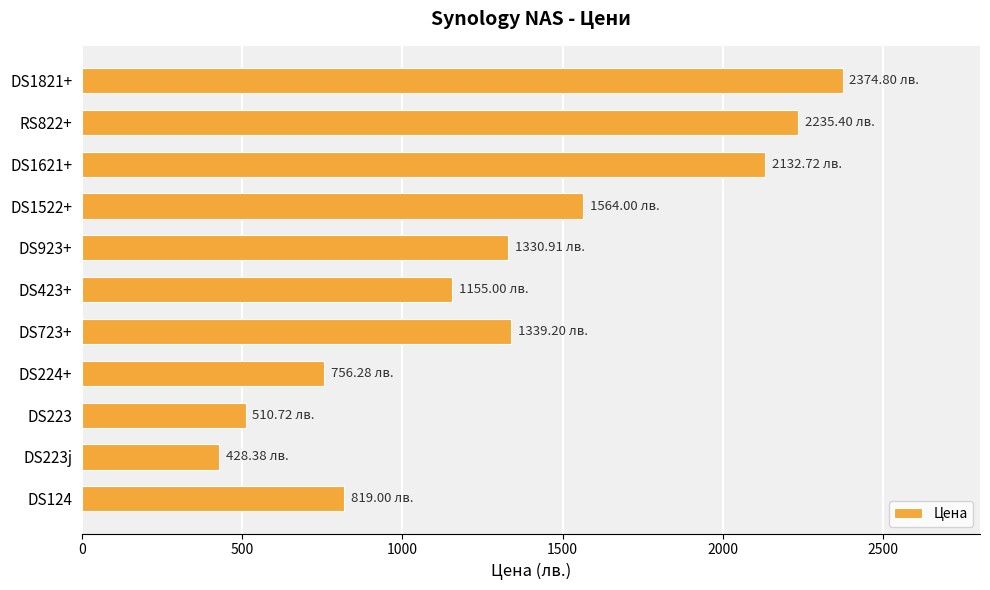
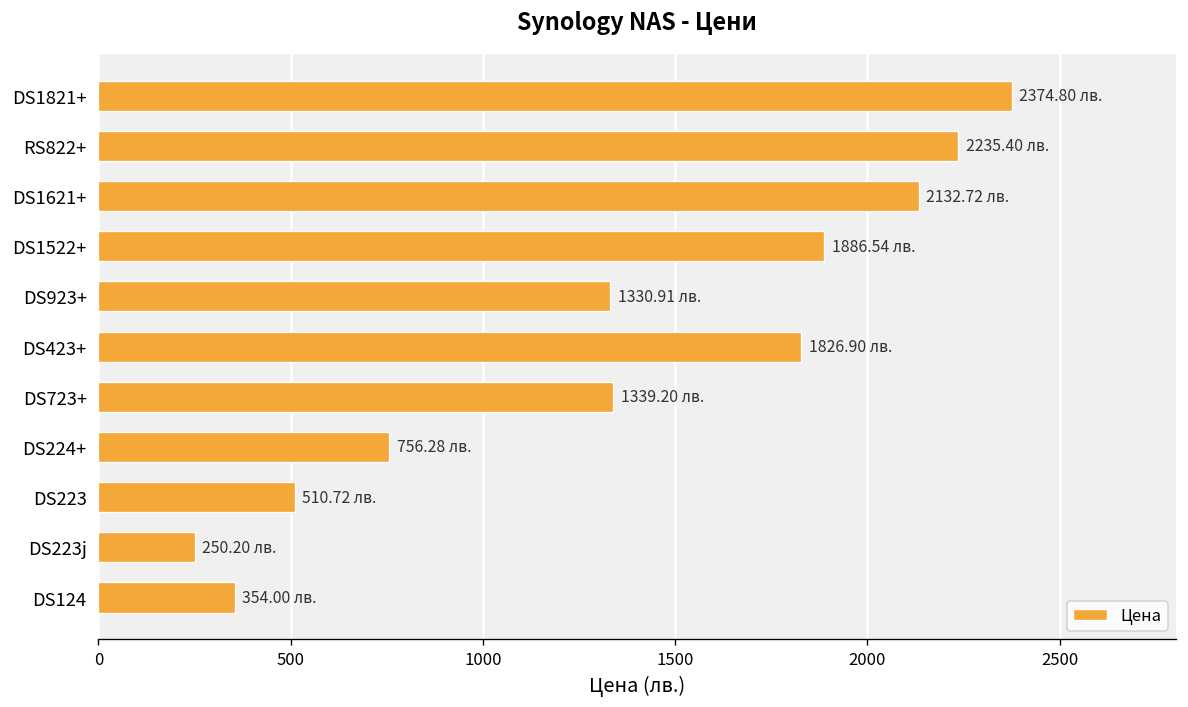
  {
    "DS1821+": 2374.80,
    "RS822+": 2235.40,
    "DS1621+": 2132.72,
-   "DS1522+": 1564.00,
+   "DS1522+": 1886.54,
    "DS923+": 1330.91,
-   "DS423+": 1155.00,
+   "DS423+": 1826.90,
    "DS723+": 1339.20,
    "DS224+": 756.28,
    "DS223": 510.72,
-   "DS223j": 428.38,
-   "DS124": 819.00
+   "DS223j": 250.20,
+   "DS124": 354.00
  }
